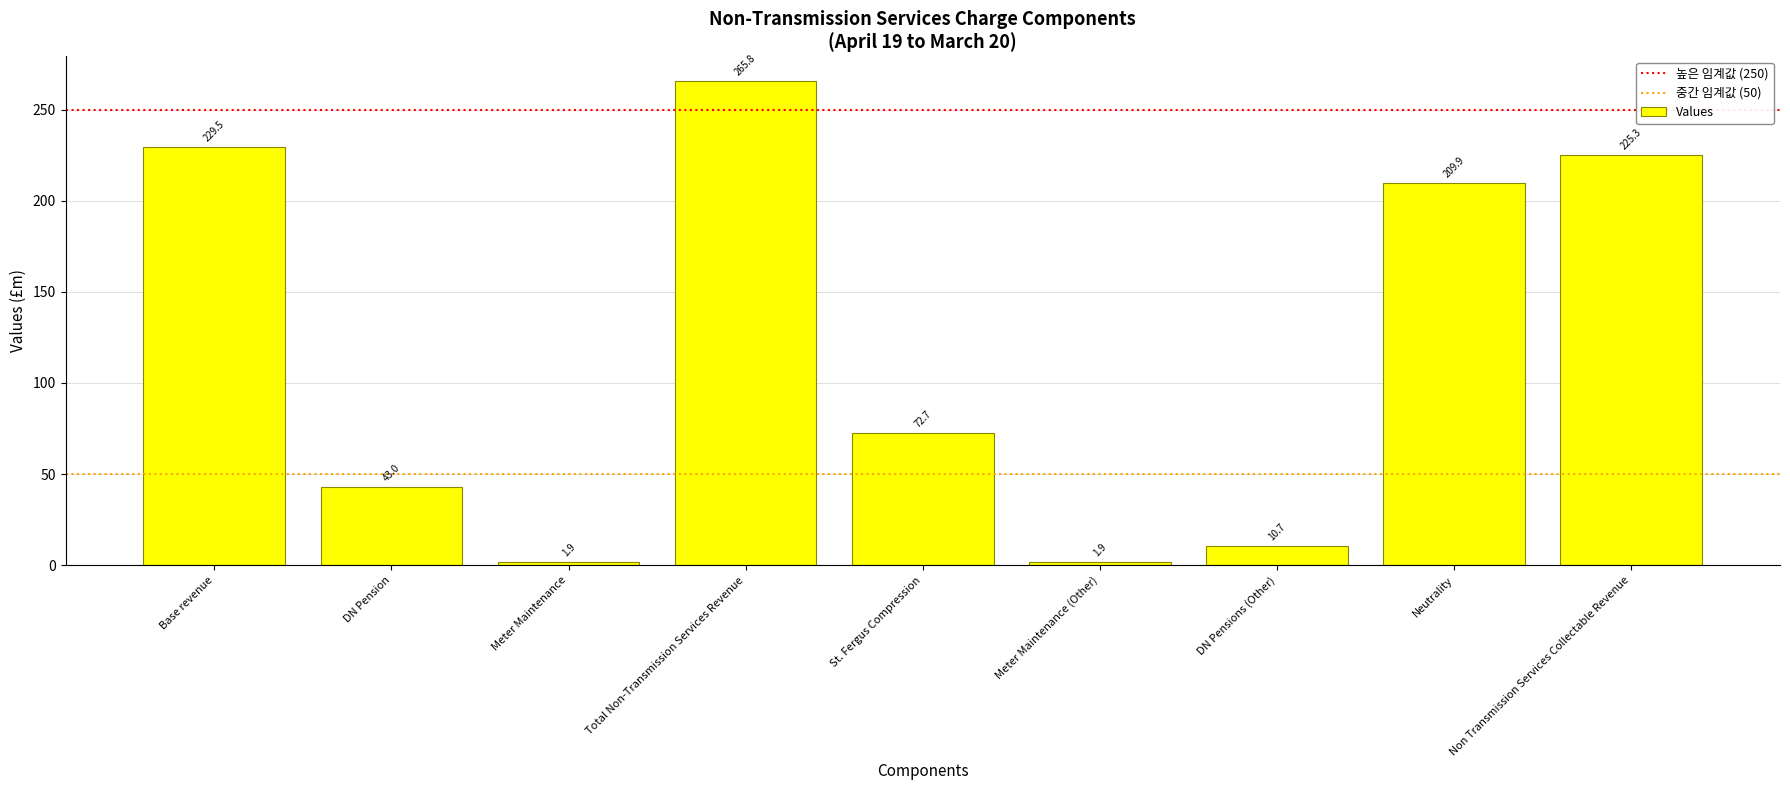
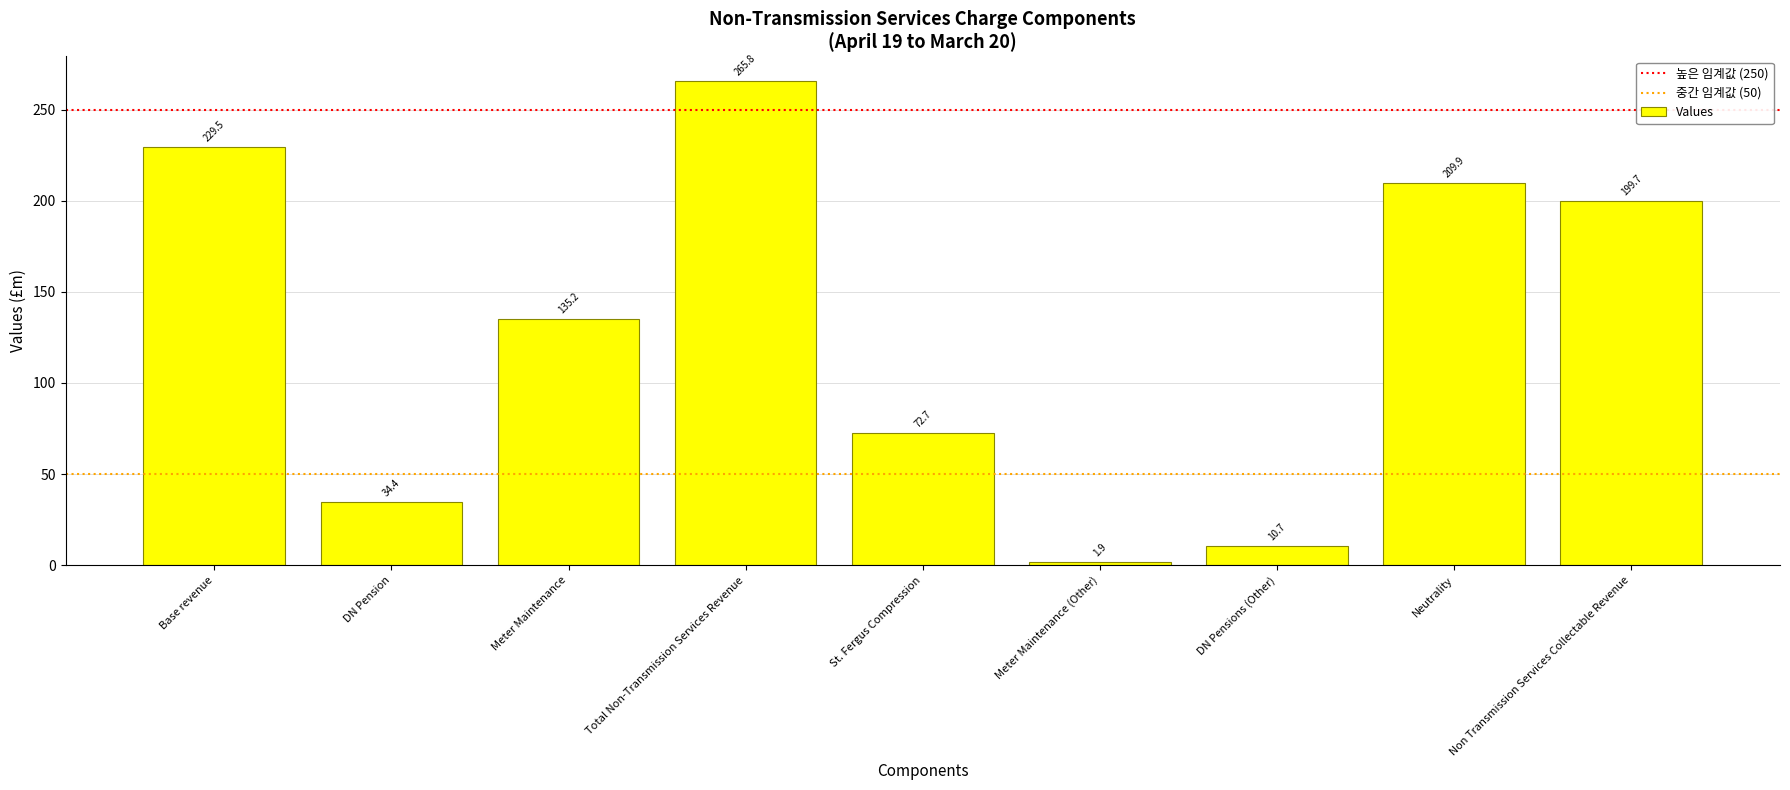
  {
    "Base revenue": 229.5,
-   "DN Pension": 43.0,
-   "Meter Maintenance": 1.9,
+   "DN Pension": 34.4,
+   "Meter Maintenance": 135.2,
    "Total Non-Transmission Services Revenue": 265.8,
    "St. Fergus Compression": 72.7,
    "Meter Maintenance (Other)": 1.9,
    "DN Pensions (Other)": 10.7,
    "Neutrality": 209.9,
-   "Non Transmission Services Collectable Revenue": 225.3
+   "Non Transmission Services Collectable Revenue": 199.7
  }
